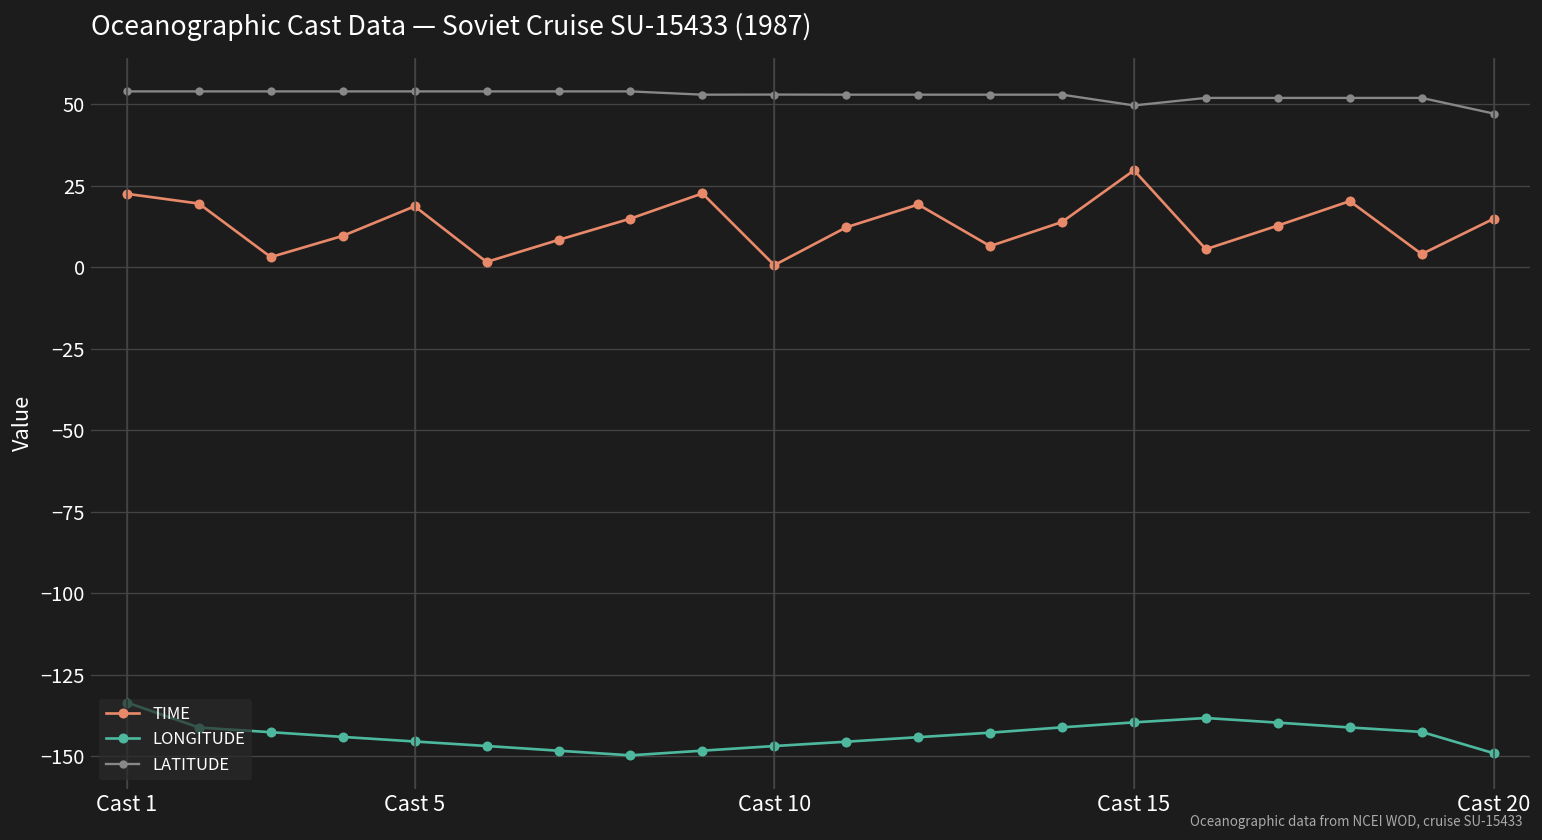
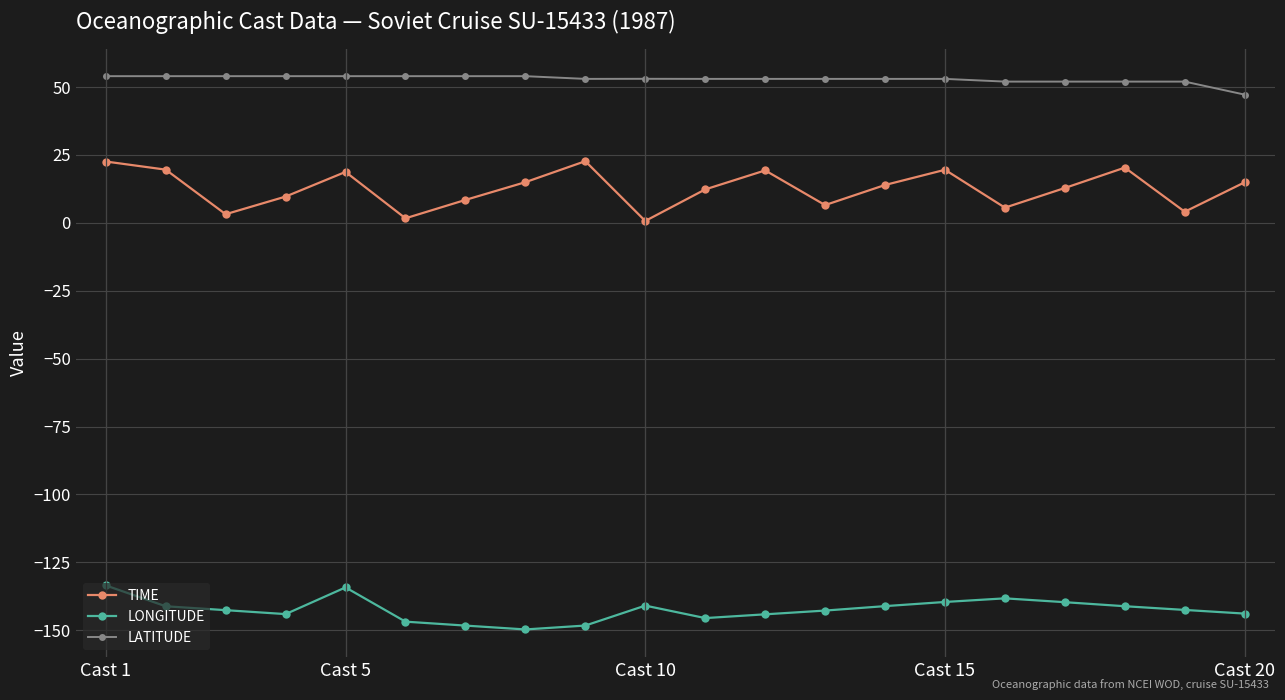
  {
    "TIME": {
      "Cast 1": 23,
      "Cast 5": 19,
      "Cast 10": 1,
-     "Cast 15": 30,
+     "Cast 15": 20,
      "Cast 20": 15
    },
    "LONGITUDE": {
-     "Cast 5": -145,
-     "Cast 10": -147,
+     "Cast 5": -134,
+     "Cast 10": -141,
      "Cast 15": -140,
-     "Cast 20": -149
+     "Cast 20": -144
    },
    "LATITUDE": {
      "Cast 1": 54,
      "Cast 5": 54,
      "Cast 10": 53,
-     "Cast 15": 50,
+     "Cast 15": 53,
      "Cast 20": 47
    }
  }
